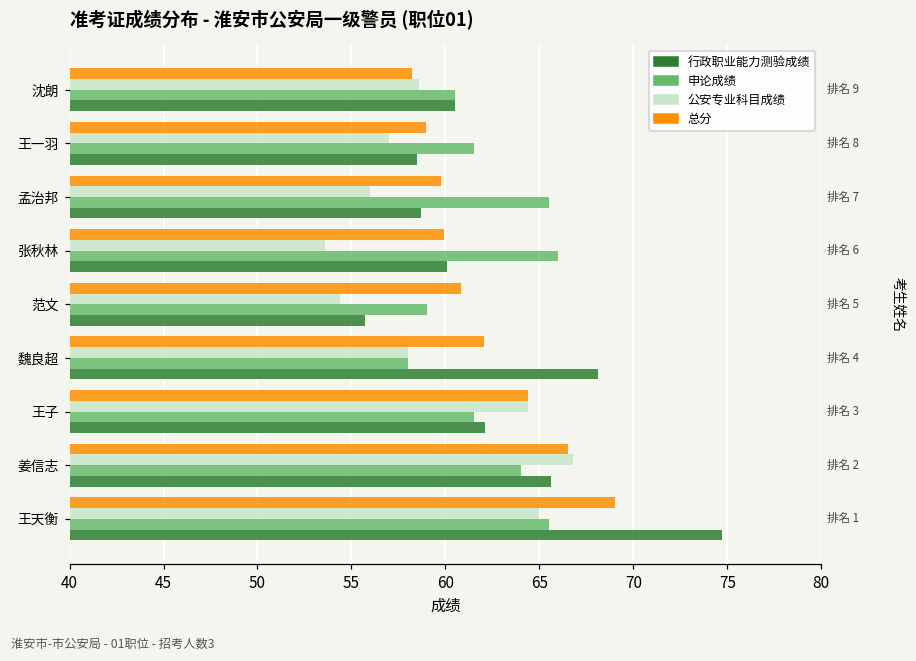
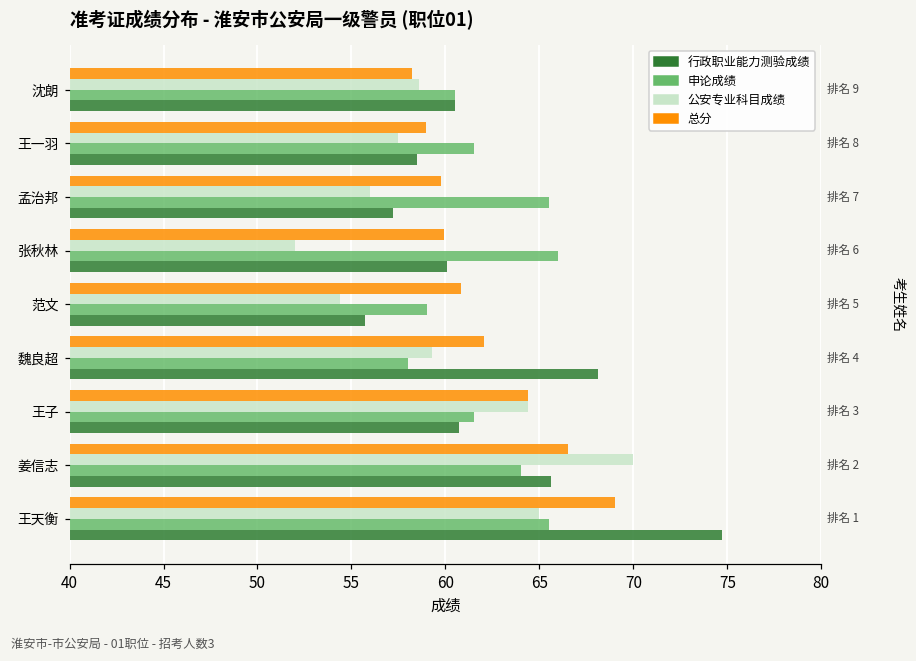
  {
    "行政职业能力测验成绩": {
      "沈朗": 60.5,
      "王一羽": 58.5,
-     "孟治邦": 58.7,
+     "孟治邦": 57.2,
      "张秋林": 60.1,
      "范文": 55.7,
      "魏良超": 68.1,
-     "王子": 62.1,
+     "王子": 60.7,
      "姜信志": 65.6,
      "王天衡": 74.7
    },
    "申论成绩": {
      "沈朗": 60.5,
      "王一羽": 61.5,
      "孟治邦": 65.5,
      "张秋林": 66.0,
      "范文": 59.0,
      "魏良超": 58.0,
      "王子": 61.5,
      "姜信志": 64.0,
      "王天衡": 65.5
    },
    "公安专业科目成绩": {
      "沈朗": 58.6,
-     "王一羽": 57.0,
+     "王一羽": 57.5,
      "孟治邦": 56.0,
-     "张秋林": 53.6,
+     "张秋林": 52.0,
      "范文": 54.4,
-     "魏良超": 58.0,
+     "魏良超": 59.3,
      "王子": 64.4,
-     "姜信志": 66.8,
+     "姜信志": 70.0,
      "王天衡": 65.0
    },
    "总分": {
      "沈朗": 58.2,
      "王一羽": 59.0,
      "孟治邦": 59.8,
      "张秋林": 59.9,
      "范文": 60.8,
      "魏良超": 62.0,
      "王子": 64.4,
      "姜信志": 66.5,
      "王天衡": 69.0
    }
  }
